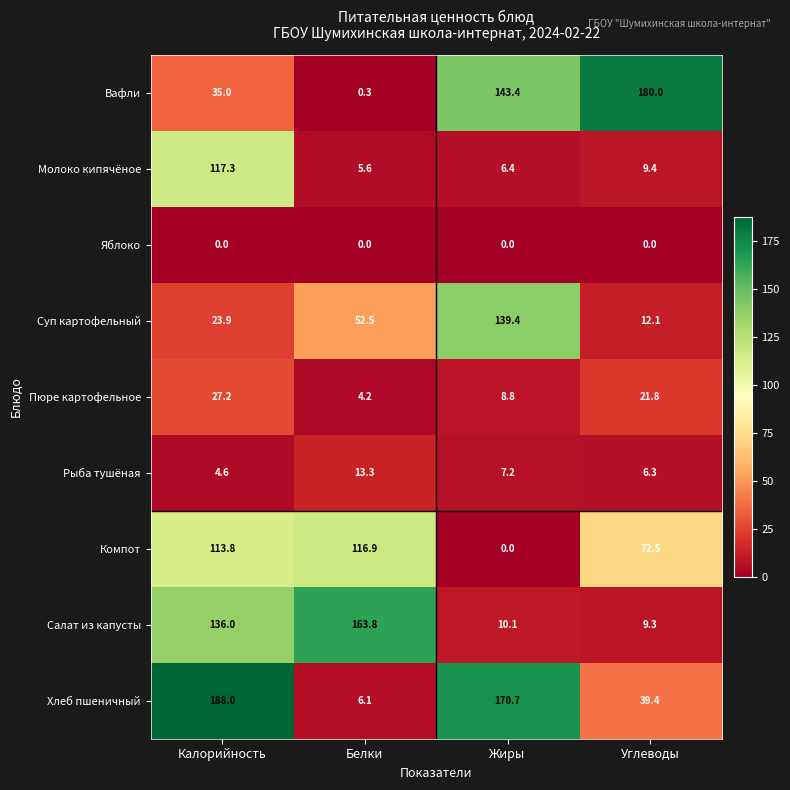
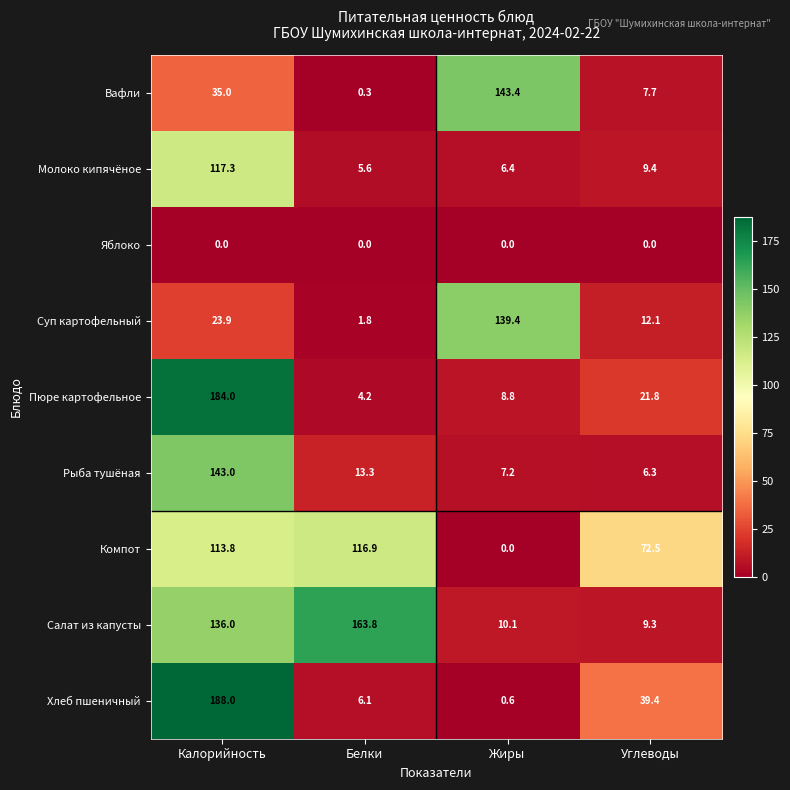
  {
    "Вафли": {
      "Калорийность": 35.0,
      "Белки": 0.3,
      "Жиры": 143.4,
-     "Углеводы": 180.0
+     "Углеводы": 7.7
    },
    "Молоко кипячёное": {
      "Калорийность": 117.3,
      "Белки": 5.6,
      "Жиры": 6.4,
      "Углеводы": 9.4
    },
    "Яблоко": {
      "Калорийность": 0.0,
      "Белки": 0.0,
      "Жиры": 0.0,
      "Углеводы": 0.0
    },
    "Суп картофельный": {
      "Калорийность": 23.9,
-     "Белки": 52.5,
+     "Белки": 1.8,
      "Жиры": 139.4,
      "Углеводы": 12.1
    },
    "Пюре картофельное": {
-     "Калорийность": 27.2,
+     "Калорийность": 184.0,
      "Белки": 4.2,
      "Жиры": 8.8,
      "Углеводы": 21.8
    },
    "Рыба тушёная": {
-     "Калорийность": 4.6,
+     "Калорийность": 143.0,
      "Белки": 13.3,
      "Жиры": 7.2,
      "Углеводы": 6.3
    },
    "Компот": {
      "Калорийность": 113.8,
      "Белки": 116.9,
      "Жиры": 0.0,
      "Углеводы": 72.5
    },
    "Салат из капусты": {
      "Калорийность": 136.0,
      "Белки": 163.8,
      "Жиры": 10.1,
      "Углеводы": 9.3
    },
    "Хлеб пшеничный": {
      "Калорийность": 188.0,
      "Белки": 6.1,
-     "Жиры": 170.7,
+     "Жиры": 0.6,
      "Углеводы": 39.4
    }
  }
